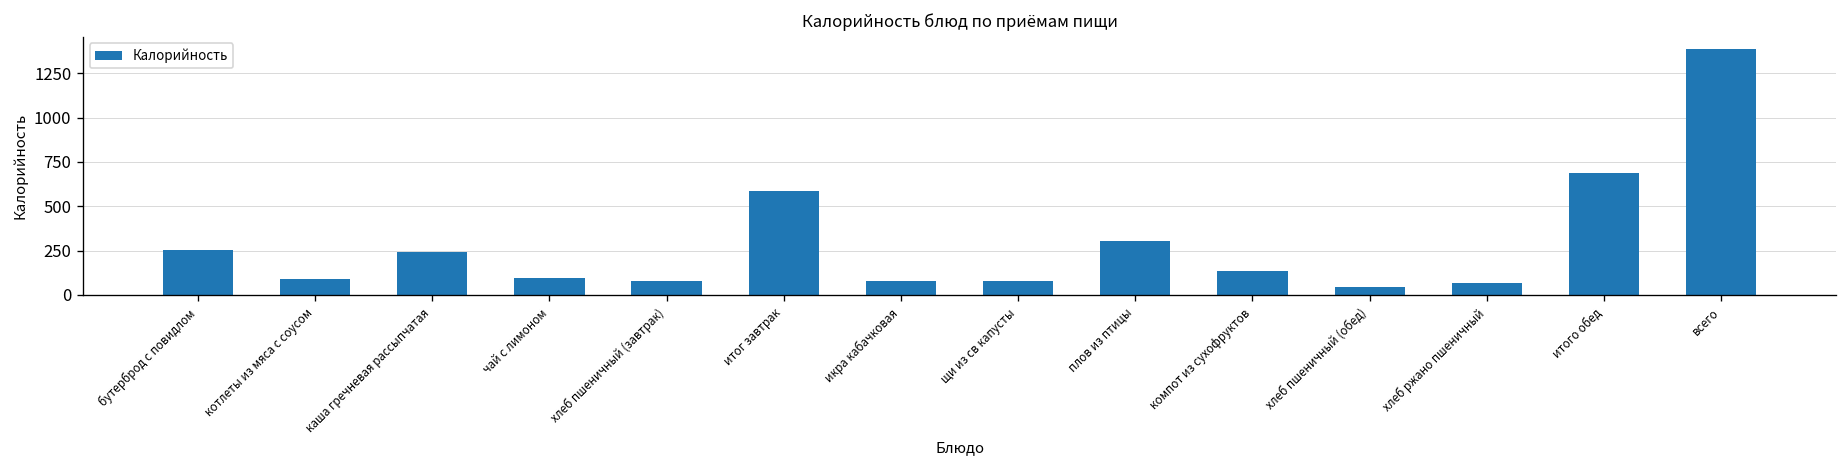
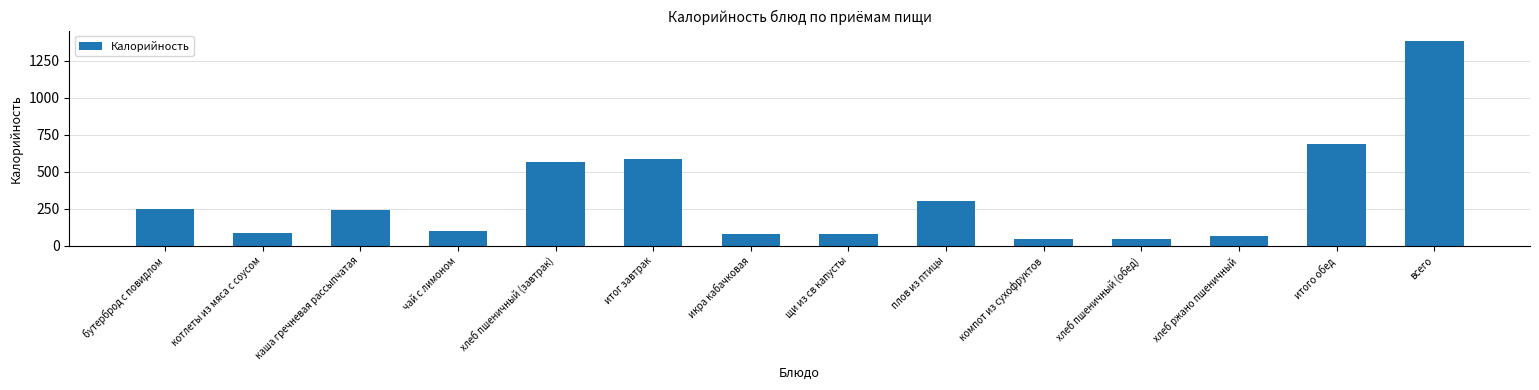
  {
    "бутерброд с повидлом": 250,
    "котлеты из мяса с соусом": 90,
    "каша гречневая рассыпчатая": 240,
    "чай с лимоном": 100,
-   "хлеб пшеничный (завтрак)": 80,
+   "хлеб пшеничный (завтрак)": 570,
    "итог завтрак": 590,
    "икра кабачковая": 80,
    "щи из св капусты": 80,
    "плов из птицы": 310,
-   "компот из сухофруктов": 130,
+   "компот из сухофруктов": 40,
    "хлеб пшеничный (обед)": 50,
    "хлеб ржано пшеничный": 70,
    "итого обед": 690,
    "всего": 1390
  }
